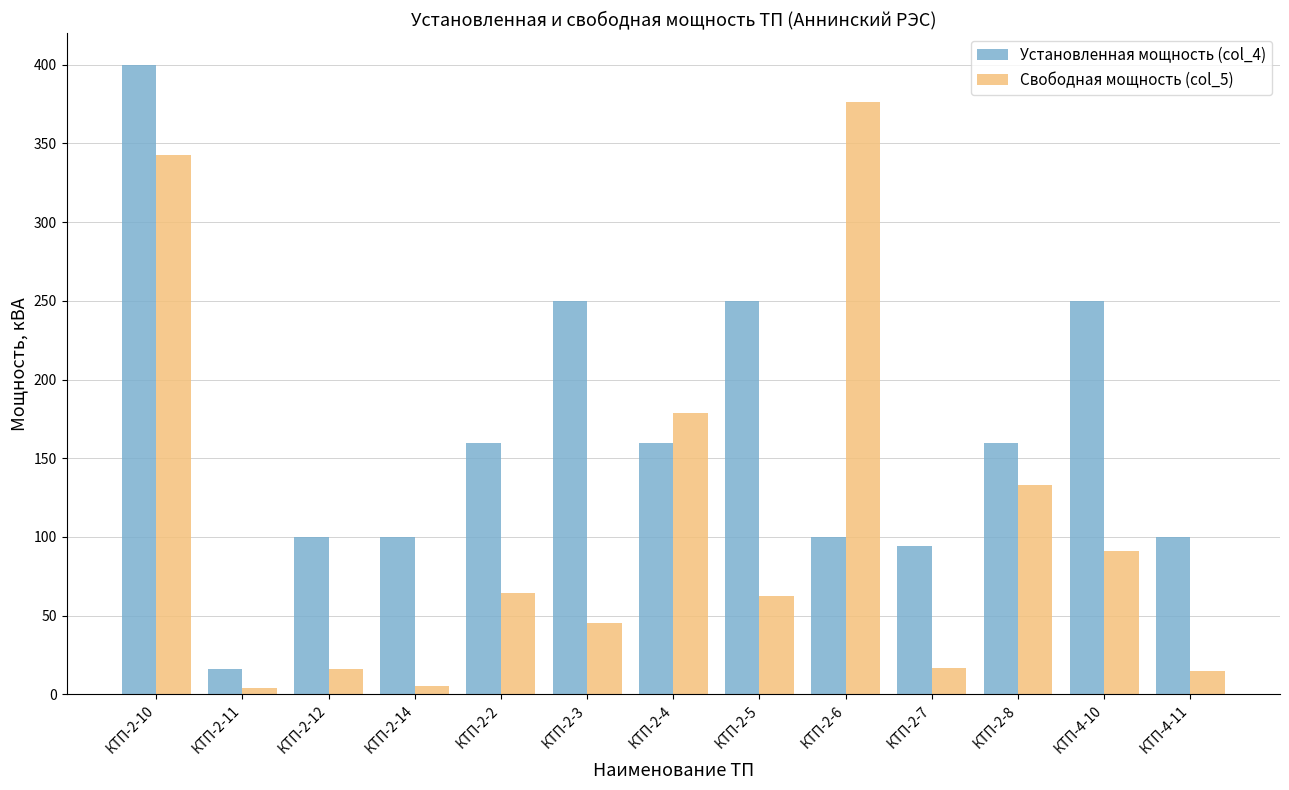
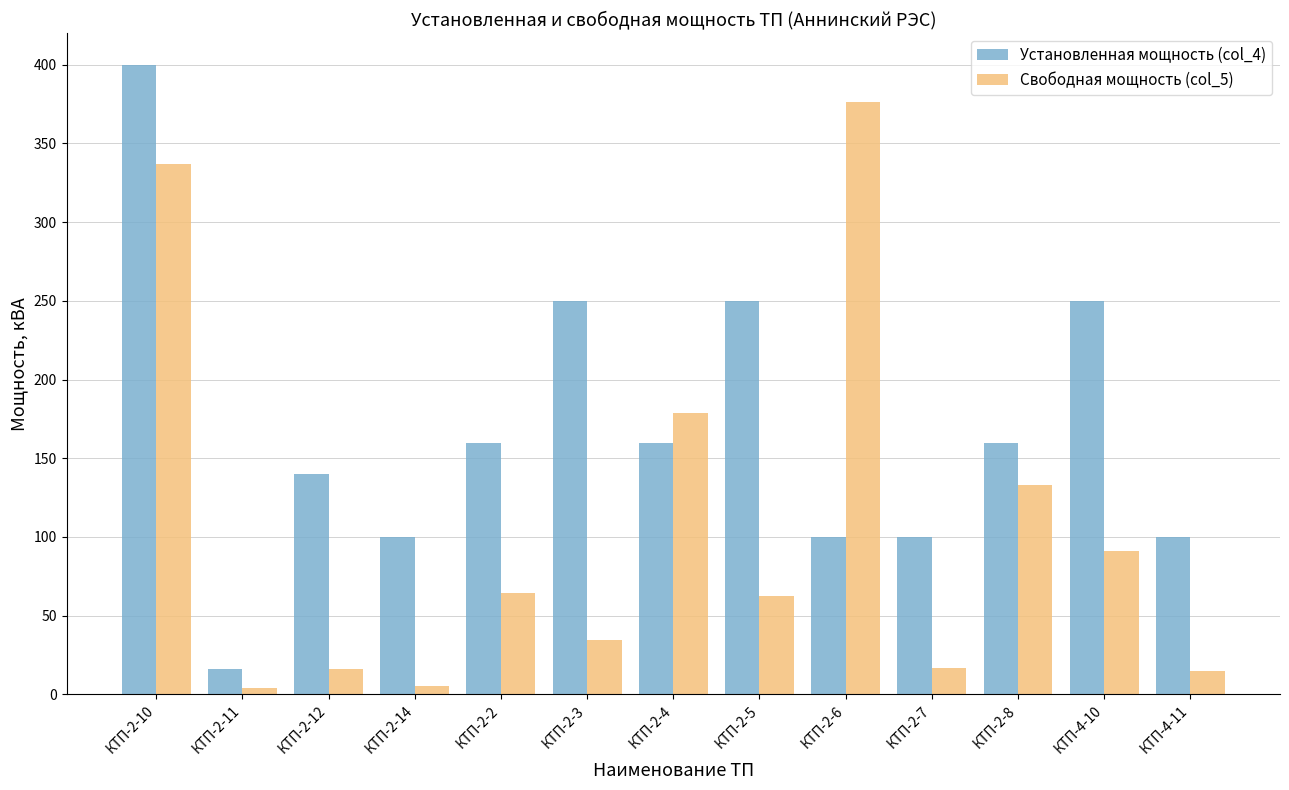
  {
    "Установленная мощность (col_4)": {
      "КТП-2-10": 400,
      "КТП-2-11": 16,
-     "КТП-2-12": 100,
+     "КТП-2-12": 140,
      "КТП-2-14": 100,
      "КТП-2-2": 160,
      "КТП-2-3": 250,
      "КТП-2-4": 160,
      "КТП-2-5": 250,
      "КТП-2-6": 100,
-     "КТП-2-7": 94,
+     "КТП-2-7": 100,
      "КТП-2-8": 160,
      "КТП-4-10": 250,
      "КТП-4-11": 100
    },
    "Свободная мощность (col_5)": {
-     "КТП-2-10": 343,
+     "КТП-2-10": 337,
      "КТП-2-11": 4,
      "КТП-2-12": 16,
      "КТП-2-14": 5,
      "КТП-2-2": 65,
-     "КТП-2-3": 45,
+     "КТП-2-3": 34,
      "КТП-2-4": 179,
      "КТП-2-5": 62,
      "КТП-2-6": 376,
      "КТП-2-7": 17,
      "КТП-2-8": 133,
      "КТП-4-10": 91,
      "КТП-4-11": 15
    }
  }
